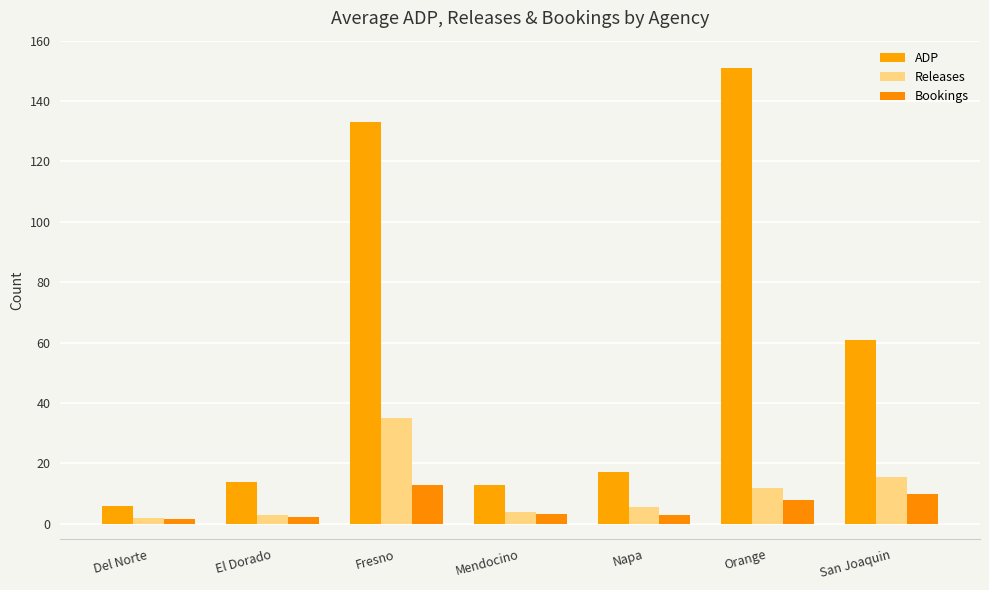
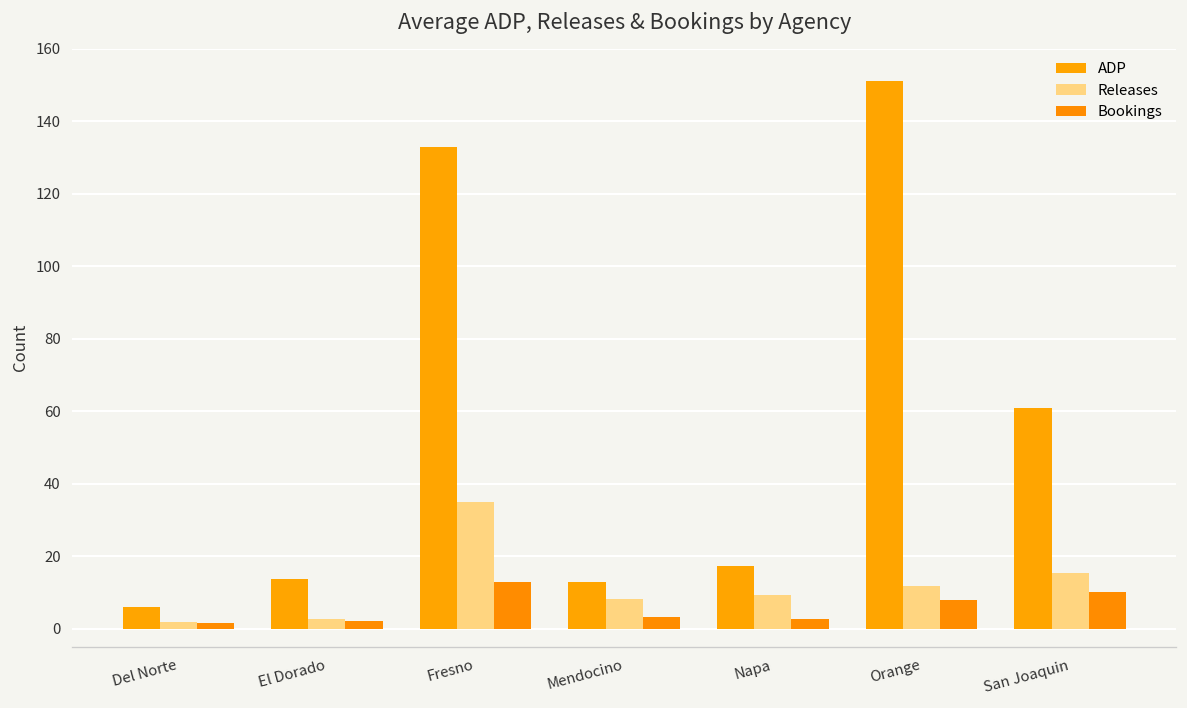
  {
    "Releases": {
      "Del Norte": 2,
      "El Dorado": 3,
      "Fresno": 35,
-     "Mendocino": 4,
-     "Napa": 6,
+     "Mendocino": 8,
+     "Napa": 9,
      "Orange": 12,
      "San Joaquin": 15
    }
  }
